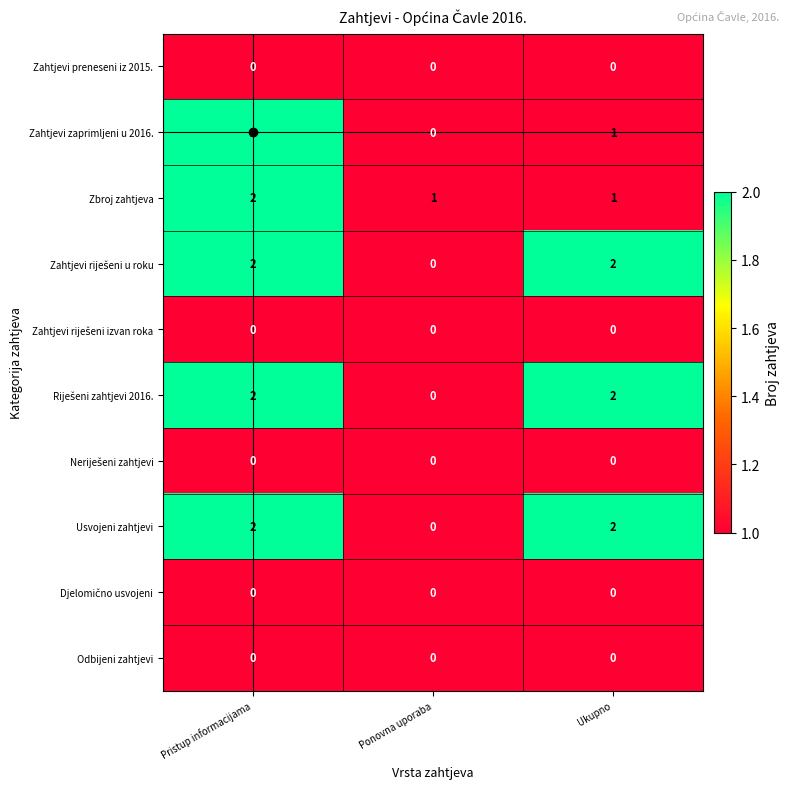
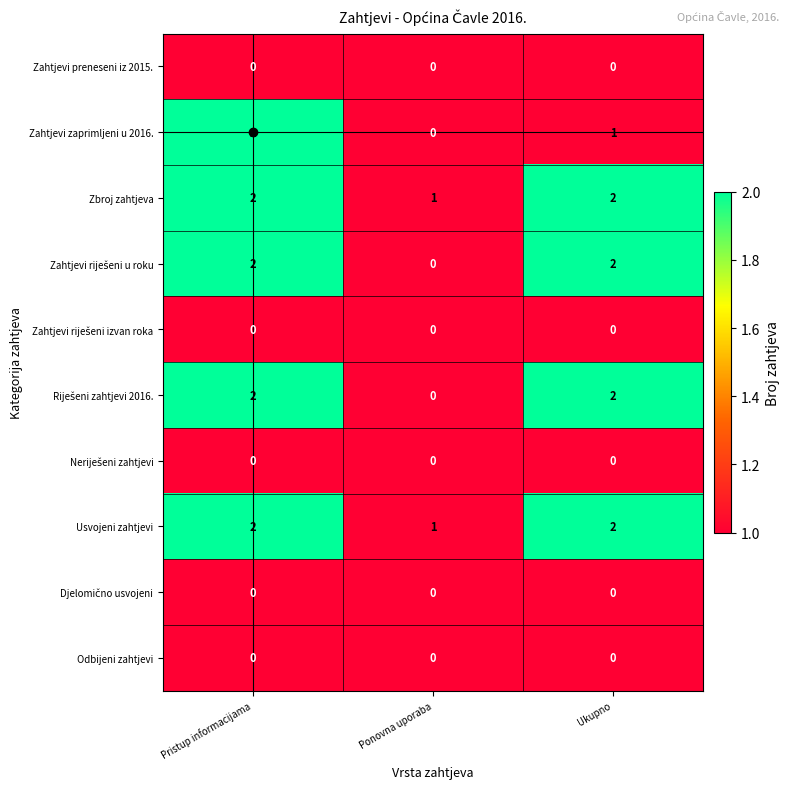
  {
    "Zahtjevi preneseni iz 2015.": {
      "Pristup informacijama": 0,
      "Ponovna uporaba": 0,
      "Ukupno": 0
    },
    "Zahtjevi zaprimljeni u 2016.": {
      "Ponovna uporaba": 0,
      "Ukupno": 1
    },
    "Zbroj zahtjeva": {
      "Pristup informacijama": 2,
      "Ponovna uporaba": 1,
-     "Ukupno": 1
+     "Ukupno": 2
    },
    "Zahtjevi riješeni u roku": {
      "Pristup informacijama": 2,
      "Ponovna uporaba": 0,
      "Ukupno": 2
    },
    "Zahtjevi riješeni izvan roka": {
      "Pristup informacijama": 0,
      "Ponovna uporaba": 0,
      "Ukupno": 0
    },
    "Riješeni zahtjevi 2016.": {
      "Pristup informacijama": 2,
      "Ponovna uporaba": 0,
      "Ukupno": 2
    },
    "Neriješeni zahtjevi": {
      "Pristup informacijama": 0,
      "Ponovna uporaba": 0,
      "Ukupno": 0
    },
    "Usvojeni zahtjevi": {
      "Pristup informacijama": 2,
-     "Ponovna uporaba": 0,
+     "Ponovna uporaba": 1,
      "Ukupno": 2
    },
    "Djelomično usvojeni": {
      "Pristup informacijama": 0,
      "Ponovna uporaba": 0,
      "Ukupno": 0
    },
    "Odbijeni zahtjevi": {
      "Pristup informacijama": 0,
      "Ponovna uporaba": 0,
      "Ukupno": 0
    }
  }
